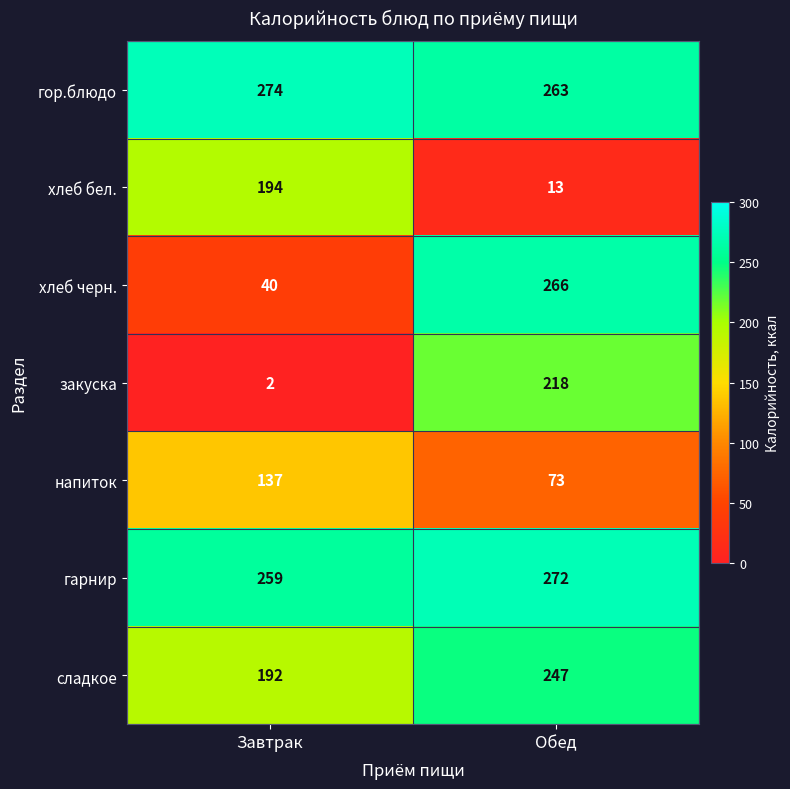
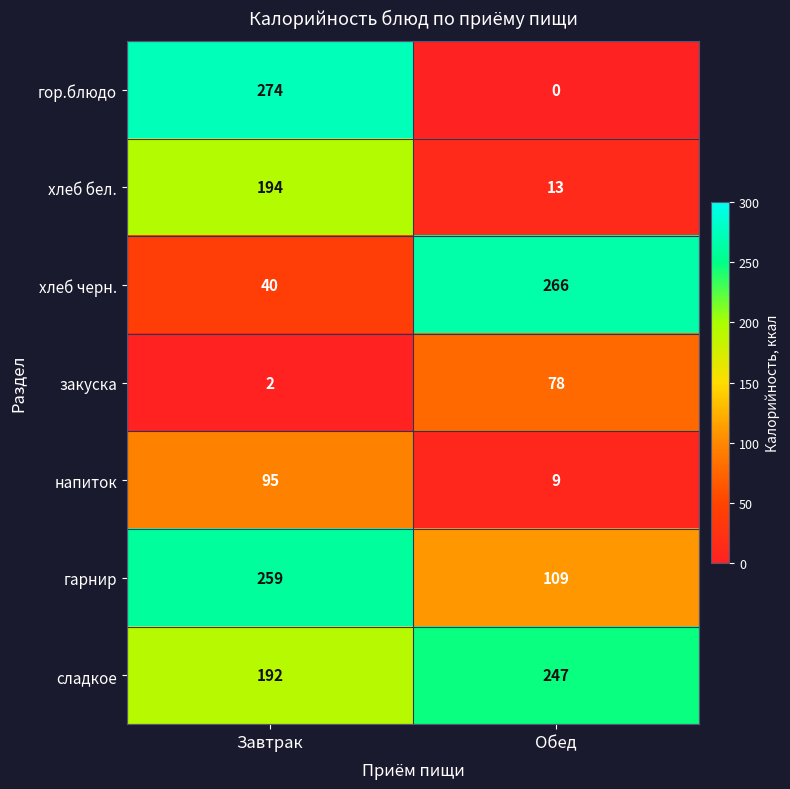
  {
    "гор.блюдо": {
      "Завтрак": 274,
-     "Обед": 263
+     "Обед": 0
    },
    "хлеб бел.": {
      "Завтрак": 194,
      "Обед": 13
    },
    "хлеб черн.": {
      "Завтрак": 40,
      "Обед": 266
    },
    "закуска": {
      "Завтрак": 2,
-     "Обед": 218
+     "Обед": 78
    },
    "напиток": {
-     "Завтрак": 137,
-     "Обед": 73
+     "Завтрак": 95,
+     "Обед": 9
    },
    "гарнир": {
      "Завтрак": 259,
-     "Обед": 272
+     "Обед": 109
    },
    "сладкое": {
      "Завтрак": 192,
      "Обед": 247
    }
  }
